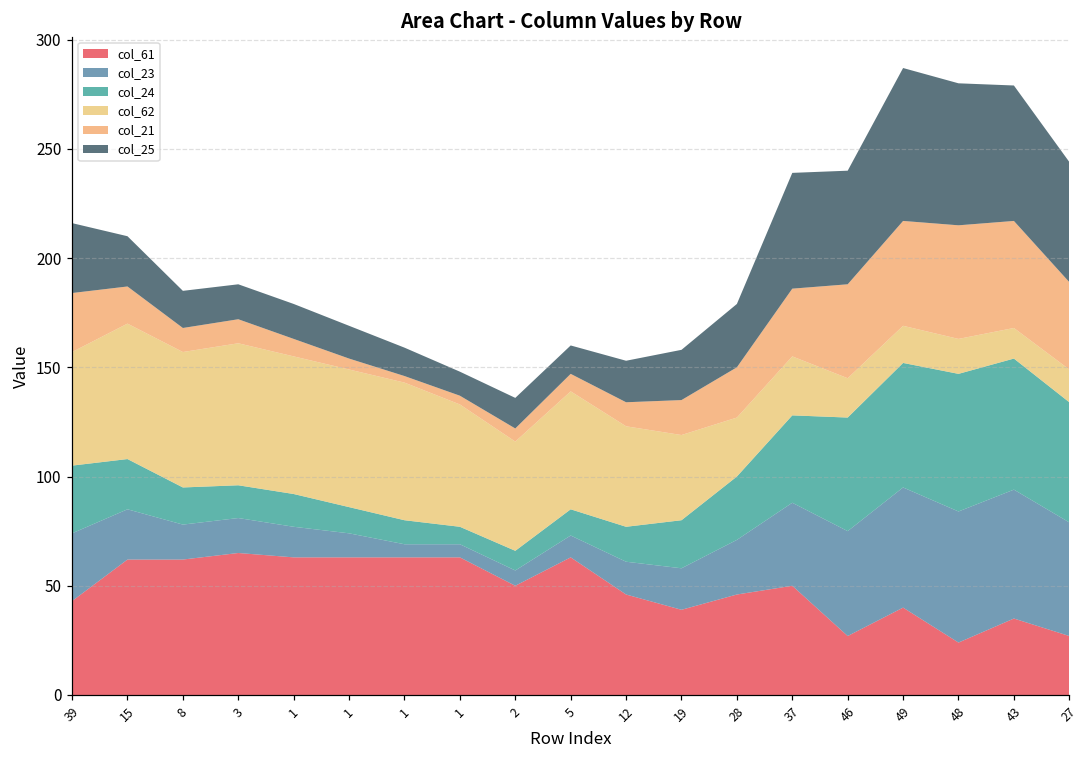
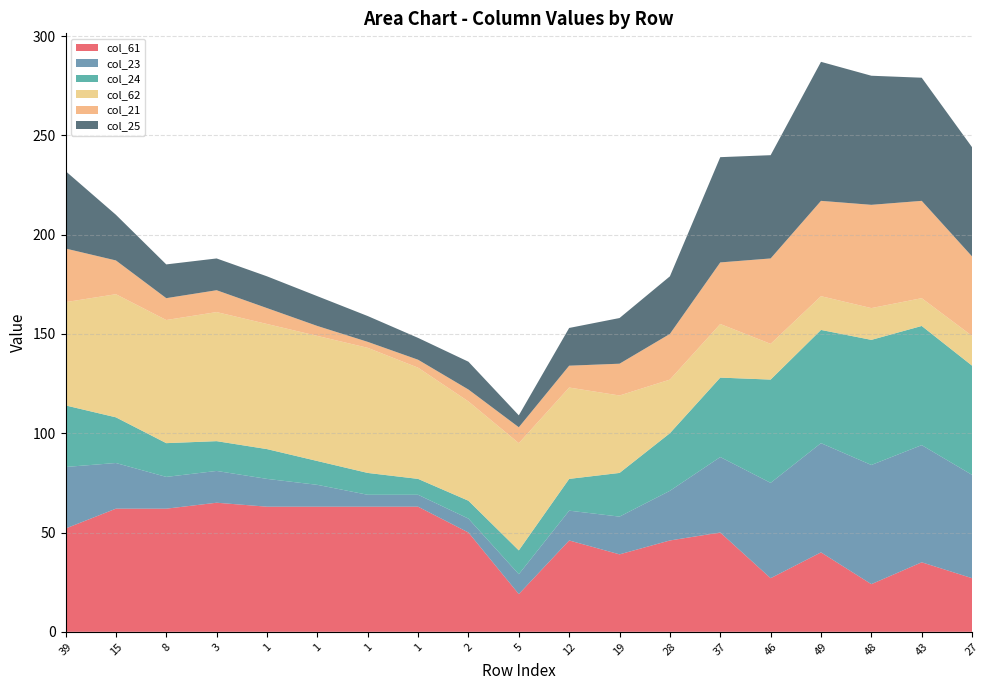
  {
    "col_61": {
-     "39": 43,
+     "39": 52,
      "15": 62,
      "8": 62,
      "3": 65,
      "2": 50,
-     "5": 63,
+     "5": 19,
      "12": 46,
      "19": 39,
      "28": 46,
      "37": 50,
      "46": 27,
      "49": 40,
      "48": 24,
      "43": 35,
      "27": 27
    },
    "col_25": {
-     "39": 32,
+     "39": 39,
      "15": 23,
      "8": 17,
      "3": 16,
      "2": 14,
-     "5": 13,
+     "5": 6,
      "12": 19,
      "19": 23,
      "28": 29,
      "37": 53,
      "46": 52,
      "49": 70,
      "48": 65,
      "43": 62,
      "27": 55
    }
  }
